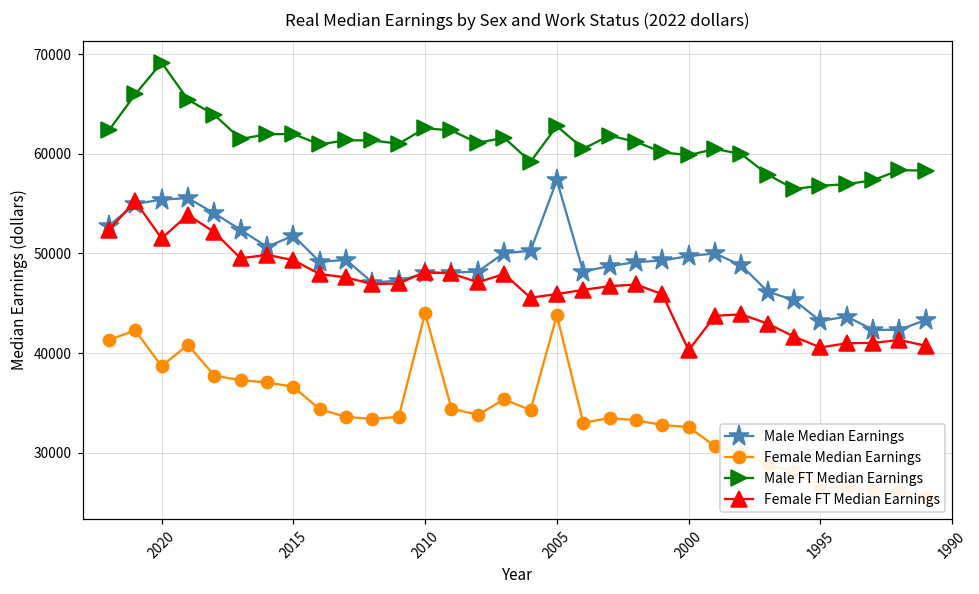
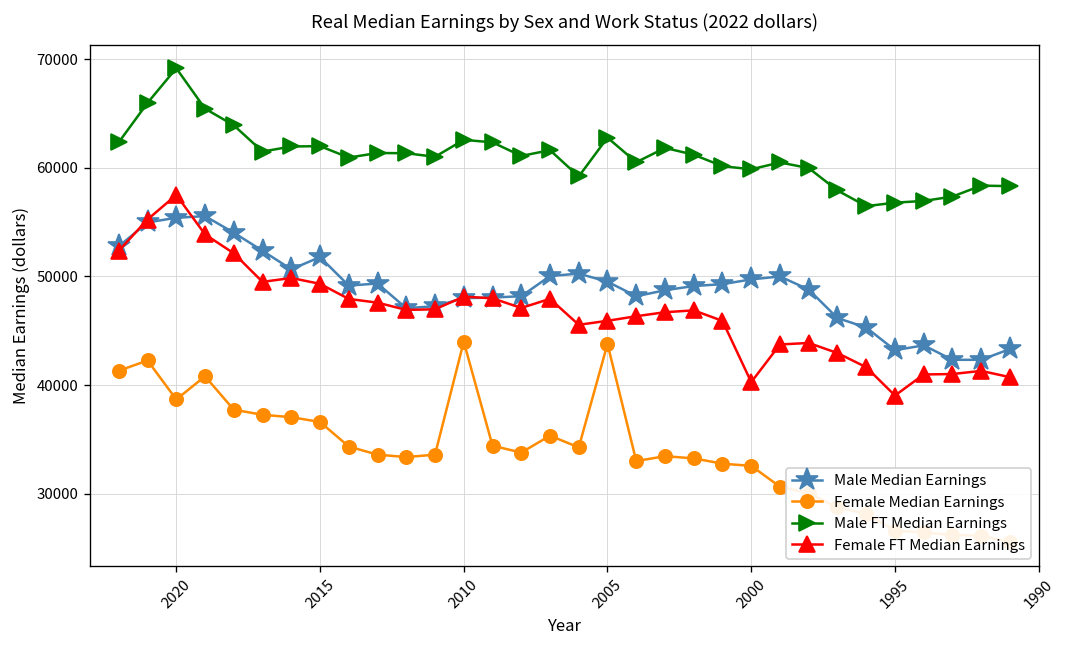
  {
    "Male Median Earnings": {
      "2020": 55000,
      "2015": 52000,
-     "2005": 57000,
+     "2005": 50000,
      "2000": 50000,
      "1995": 43000
    },
    "Female Median Earnings": {
      "2020": 39000,
      "2015": 37000,
      "2010": 44000,
      "2005": 44000,
      "2000": 33000
    },
    "Male FT Median Earnings": {
      "2020": 69000,
      "2015": 62000,
      "2010": 63000,
      "2005": 63000,
      "2000": 60000,
      "1995": 57000
    },
    "Female FT Median Earnings": {
-     "2020": 52000,
+     "2020": 58000,
      "2015": 49000,
      "2005": 46000,
      "2000": 40000,
-     "1995": 41000
+     "1995": 39000
    }
  }
